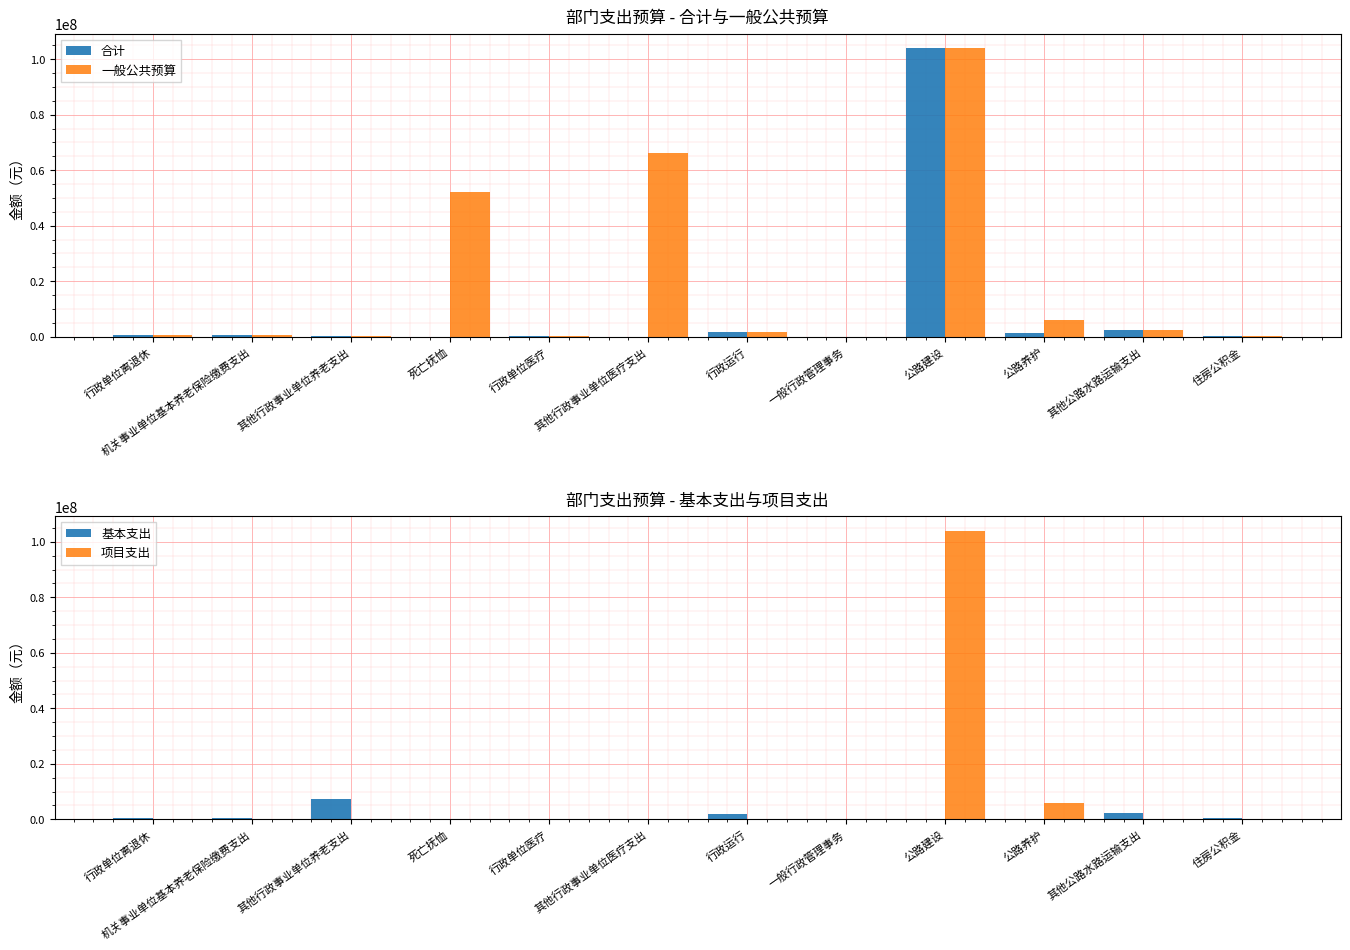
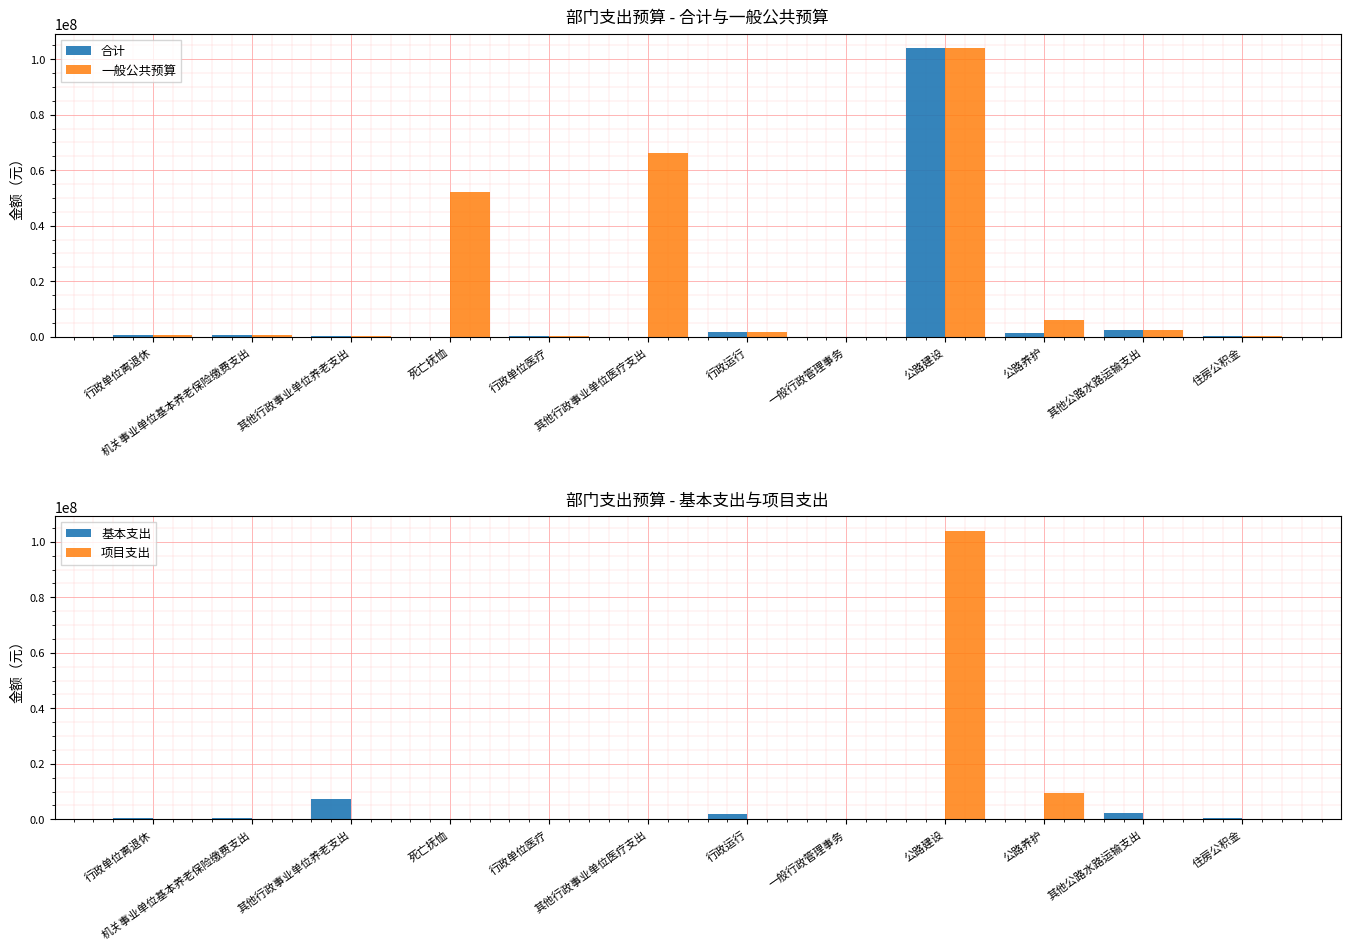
  {
    "部门支出预算 - 合计与一般公共预算": {
      "合计": {
        "行政运行": 2000000,
        "公路建设": 104000000,
        "公路养护": 1000000,
        "其他公路水路运输支出": 2000000
      },
      "一般公共预算": {
        "死亡抚恤": 52000000,
        "其他行政事业单位医疗支出": 66000000,
        "行政运行": 2000000,
        "公路建设": 104000000,
        "公路养护": 6000000,
        "其他公路水路运输支出": 2000000
      }
    },
    "部门支出预算 - 基本支出与项目支出": {
      "基本支出": {
        "其他行政事业单位养老支出": 7000000,
        "行政运行": 2000000,
        "公路建设": 0,
        "公路养护": 0,
        "其他公路水路运输支出": 2000000
      },
      "项目支出": {
        "行政单位离退休": 0,
        "机关事业单位基本养老保险缴费支出": 0,
        "其他行政事业单位养老支出": 0,
        "死亡抚恤": 0,
        "行政单位医疗": 0,
        "其他行政事业单位医疗支出": 0,
        "行政运行": 0,
        "公路建设": 104000000,
-       "公路养护": 6000000,
+       "公路养护": 10000000,
        "其他公路水路运输支出": 0,
        "住房公积金": 0
      }
    }
  }
